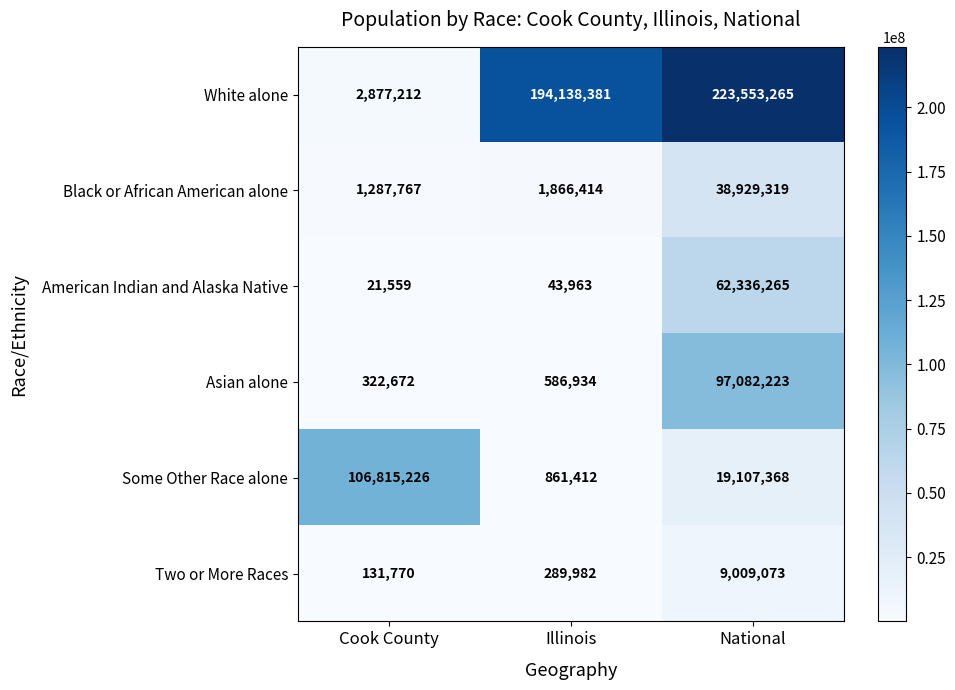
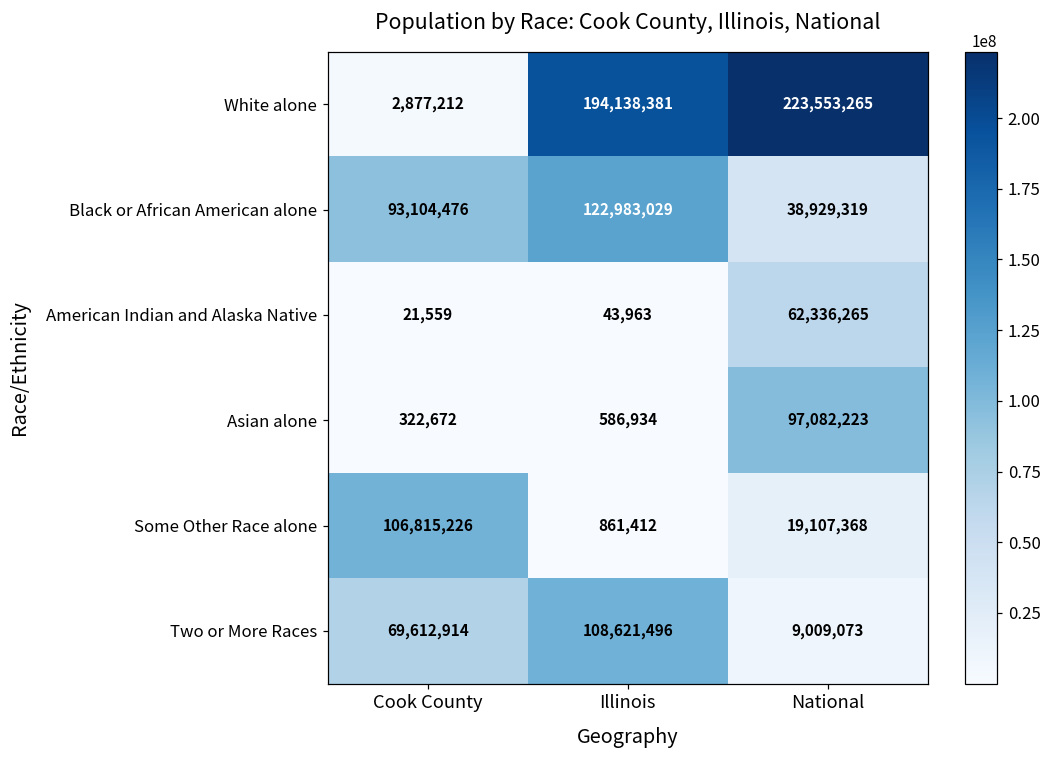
  {
    "White alone": {
      "Cook County": "2,877,212",
      "Illinois": "194,138,381",
      "National": "223,553,265"
    },
    "Black or African American alone": {
-     "Cook County": "1,287,767",
-     "Illinois": "1,866,414",
+     "Cook County": "93,104,476",
+     "Illinois": "122,983,029",
      "National": "38,929,319"
    },
    "American Indian and Alaska Native": {
      "Cook County": "21,559",
      "Illinois": "43,963",
      "National": "62,336,265"
    },
    "Asian alone": {
      "Cook County": "322,672",
      "Illinois": "586,934",
      "National": "97,082,223"
    },
    "Some Other Race alone": {
      "Cook County": "106,815,226",
      "Illinois": "861,412",
      "National": "19,107,368"
    },
    "Two or More Races": {
-     "Cook County": "131,770",
-     "Illinois": "289,982",
+     "Cook County": "69,612,914",
+     "Illinois": "108,621,496",
      "National": "9,009,073"
    }
  }
